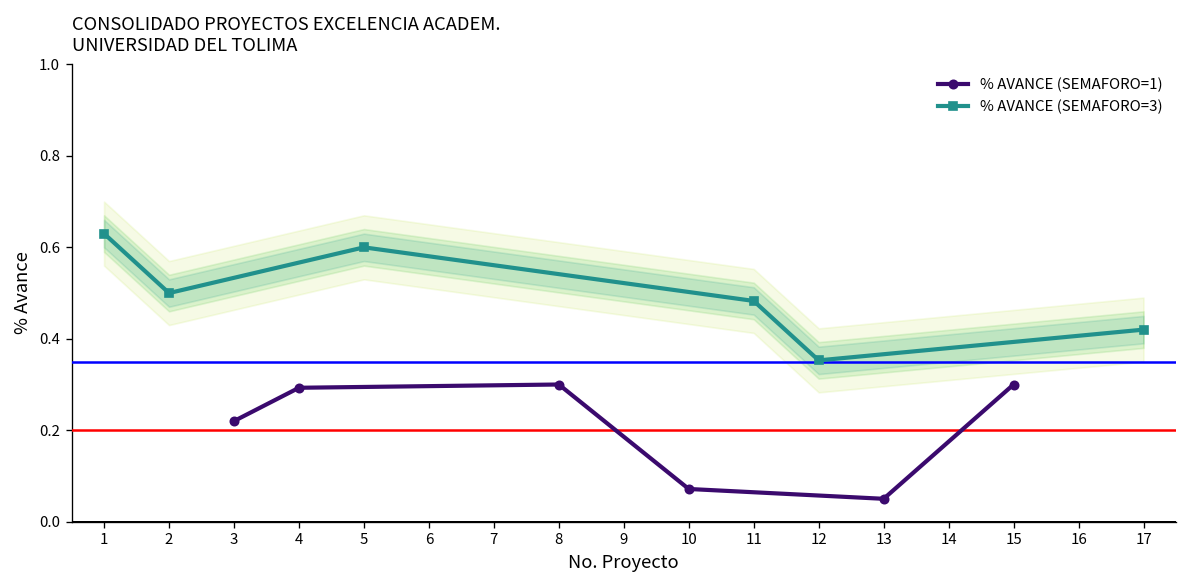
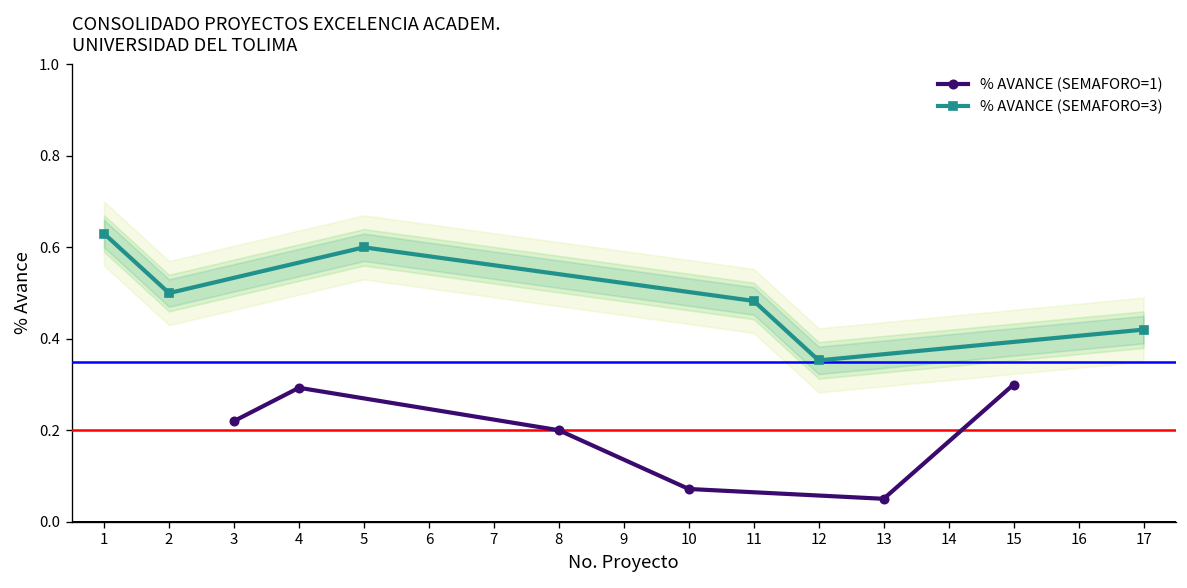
  {
    "% AVANCE (SEMAFORO=1)": {
      "3": 0.22,
      "4": 0.29,
-     "8": 0.3,
+     "8": 0.2,
      "10": 0.07,
      "13": 0.05,
      "15": 0.3
    }
  }
